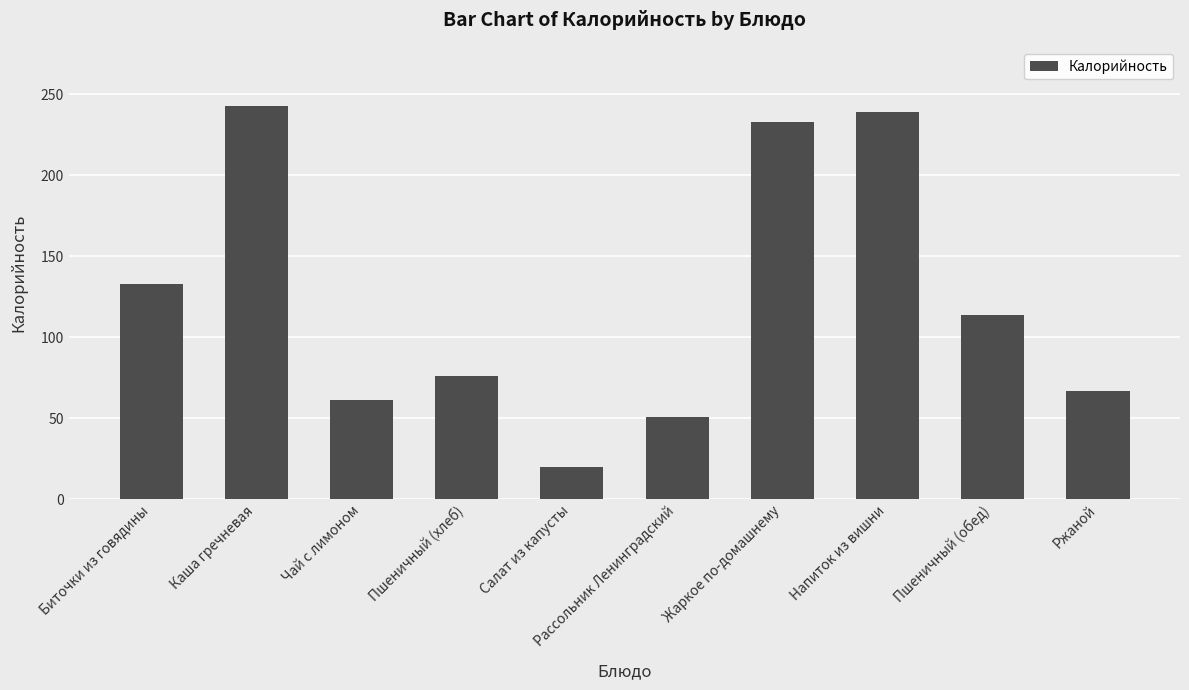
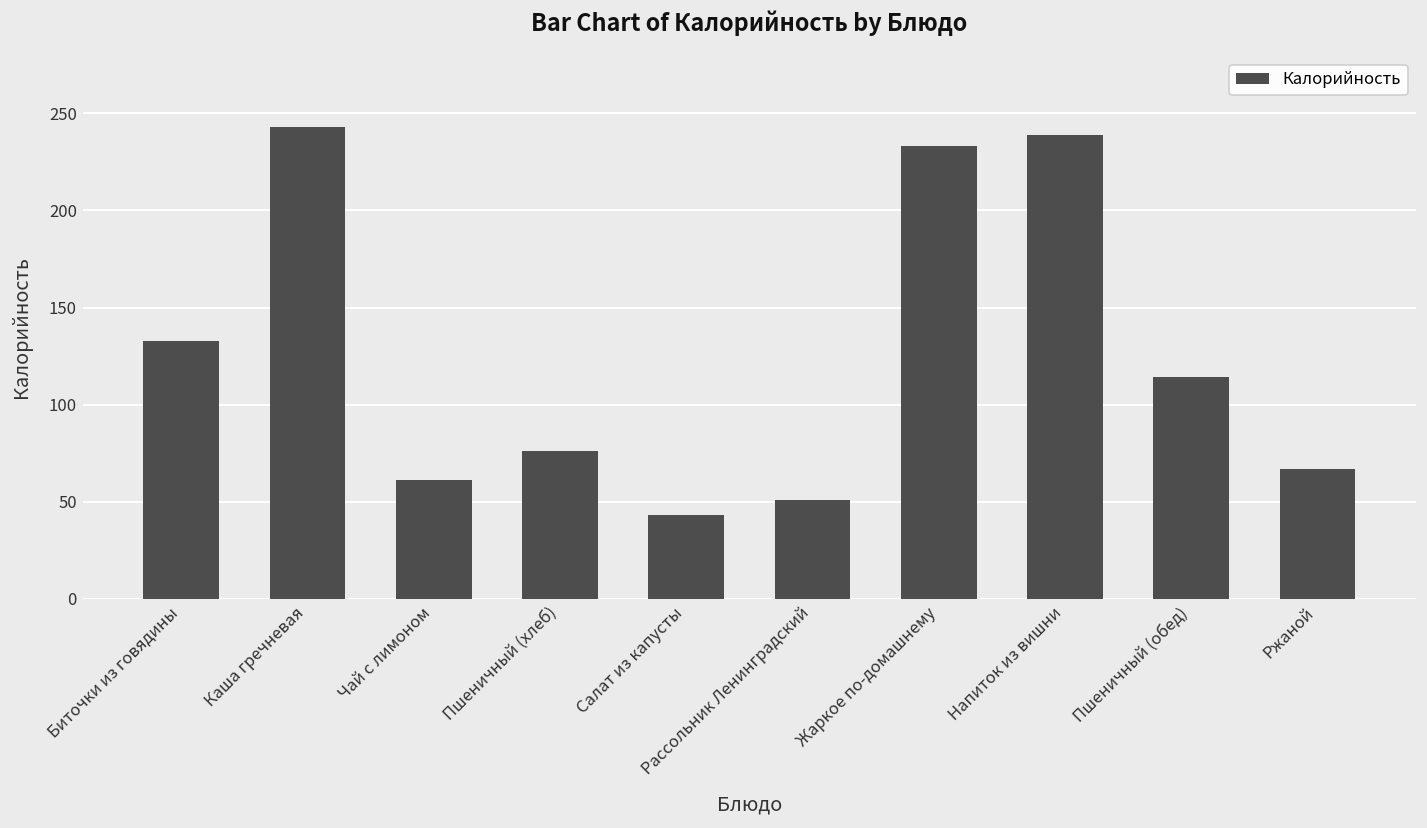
  {
    "Биточки из говядины": 133,
    "Каша гречневая": 243,
    "Чай с лимоном": 61,
    "Пшеничный (хлеб)": 76,
-   "Салат из капусты": 20,
+   "Салат из капусты": 43,
    "Рассольник Ленинградский": 51,
    "Жаркое по-домашнему": 233,
    "Напиток из вишни": 239,
    "Пшеничный (обед)": 114,
    "Ржаной": 67
  }
